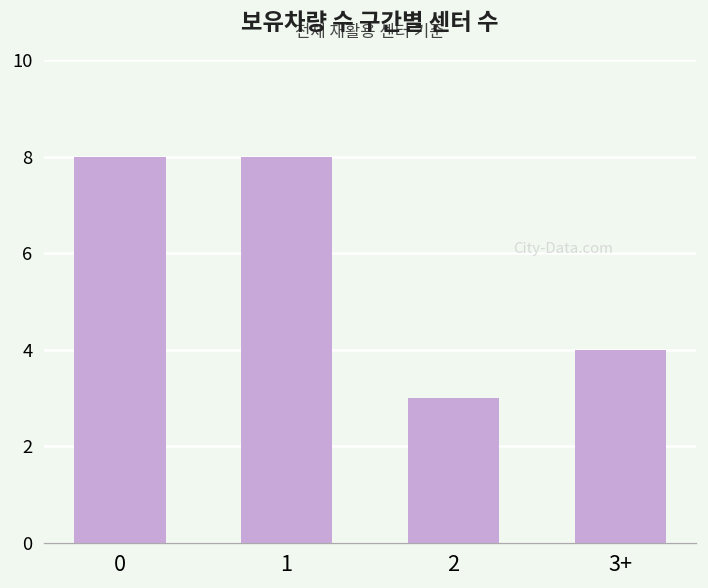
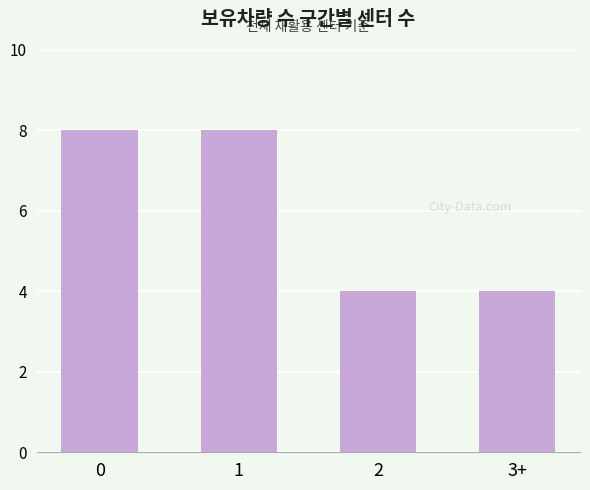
  {
    "0": 8,
    "1": 8,
-   "2": 3,
+   "2": 4,
    "3+": 4
  }
